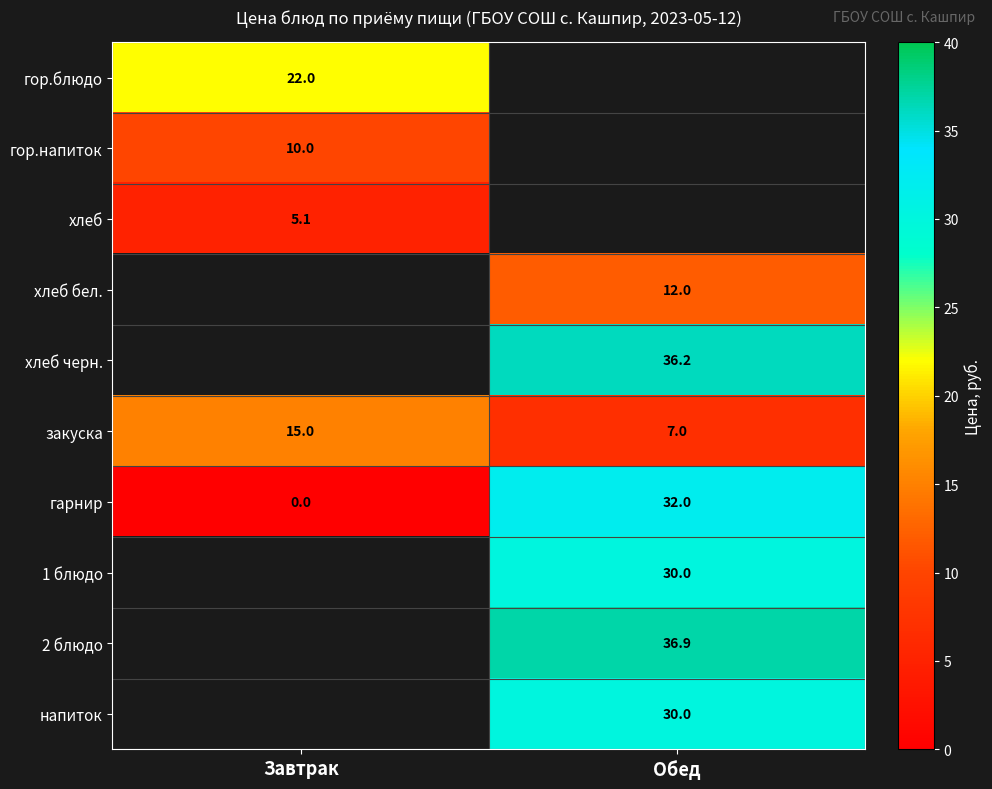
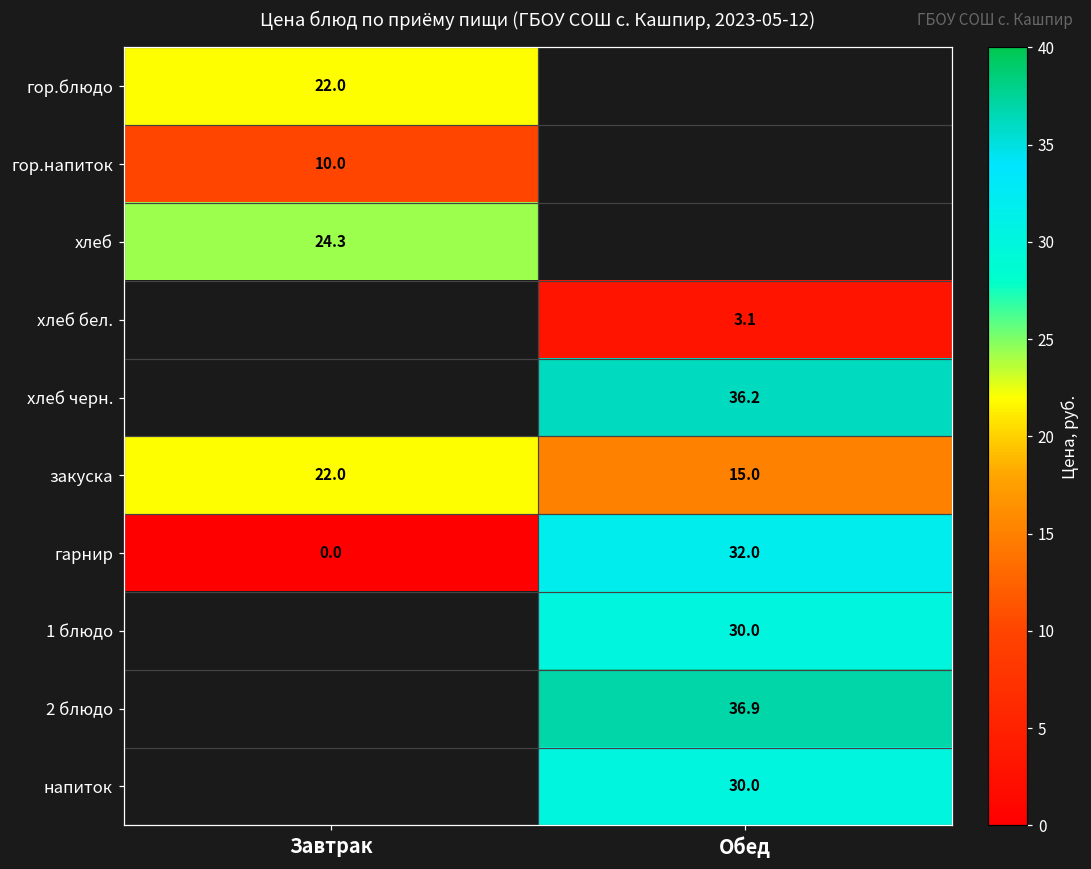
  {
    "гор.блюдо": {
      "Завтрак": 22.0
    },
    "гор.напиток": {
      "Завтрак": 10.0
    },
    "хлеб": {
-     "Завтрак": 5.1
+     "Завтрак": 24.3
    },
    "хлеб бел.": {
-     "Обед": 12.0
+     "Обед": 3.1
    },
    "хлеб черн.": {
      "Обед": 36.2
    },
    "закуска": {
-     "Завтрак": 15.0,
-     "Обед": 7.0
+     "Завтрак": 22.0,
+     "Обед": 15.0
    },
    "гарнир": {
      "Завтрак": 0.0,
      "Обед": 32.0
    },
    "1 блюдо": {
      "Обед": 30.0
    },
    "2 блюдо": {
      "Обед": 36.9
    },
    "напиток": {
      "Обед": 30.0
    }
  }
